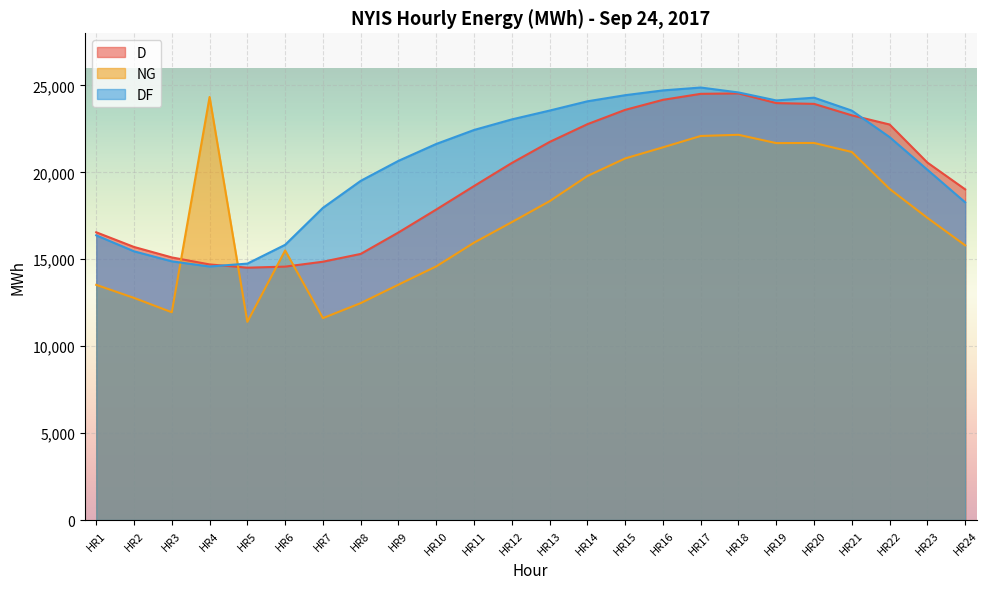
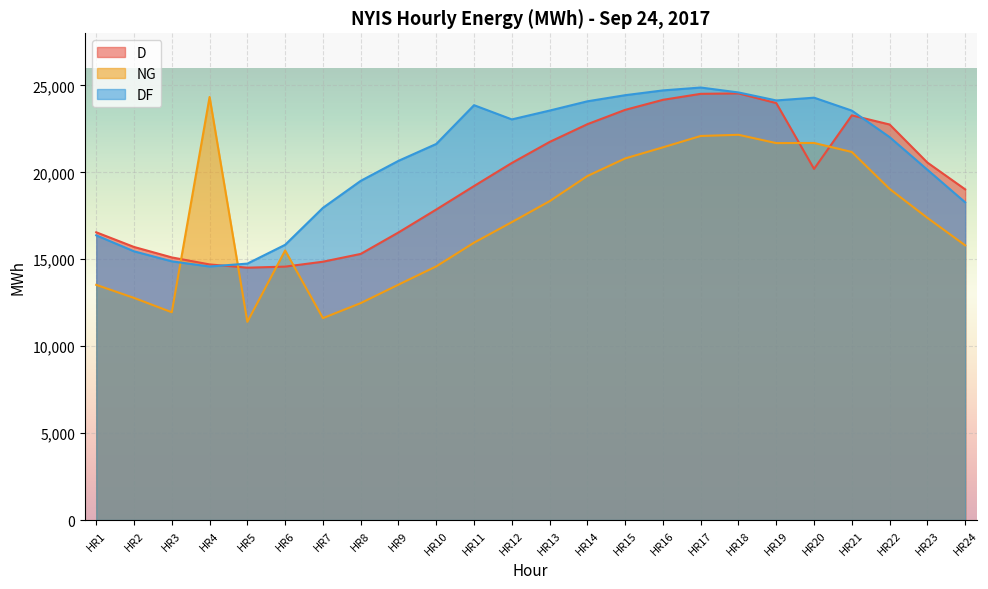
  {
    "D": {
      "HR1": "16,600",
      "HR2": "15,700",
      "HR3": "15,100",
      "HR5": "14,500",
      "HR6": "14,600",
      "HR7": "14,900",
      "HR8": "15,300",
      "HR9": "16,500",
      "HR10": "17,900",
      "HR11": "19,200",
      "HR12": "20,500",
      "HR13": "21,700",
      "HR14": "22,800",
      "HR15": "23,600",
      "HR16": "24,200",
      "HR17": "24,500",
      "HR19": "24,000",
-     "HR20": "23,900",
+     "HR20": "20,200",
      "HR21": "23,300",
      "HR22": "22,800",
      "HR23": "20,600",
      "HR24": "19,000"
    },
    "NG": {
      "HR1": "13,500",
      "HR2": "12,800",
      "HR3": "12,000",
      "HR4": "24,300",
      "HR5": "11,400",
      "HR6": "15,500",
      "HR7": "11,600",
      "HR8": "12,500",
      "HR9": "13,500",
      "HR10": "14,600",
      "HR11": "16,000",
      "HR12": "17,100",
      "HR13": "18,300",
      "HR14": "19,800",
      "HR15": "20,800",
      "HR16": "21,400",
      "HR17": "22,100",
      "HR18": "22,200",
      "HR19": "21,700",
      "HR20": "21,700",
      "HR21": "21,200",
      "HR22": "19,000",
      "HR23": "17,400",
      "HR24": "15,800"
    },
    "DF": {
      "HR1": "16,400",
      "HR2": "15,500",
      "HR3": "14,900",
      "HR5": "14,800",
      "HR6": "15,800",
      "HR7": "18,000",
      "HR8": "19,500",
      "HR9": "20,700",
      "HR10": "21,600",
-     "HR11": "22,400",
+     "HR11": "23,900",
      "HR12": "23,000",
      "HR13": "23,600",
      "HR14": "24,100",
      "HR15": "24,400",
      "HR16": "24,700",
      "HR17": "24,900",
      "HR19": "24,100",
      "HR20": "24,300",
      "HR21": "23,600",
      "HR22": "22,000",
      "HR23": "20,200",
      "HR24": "18,300"
    }
  }
